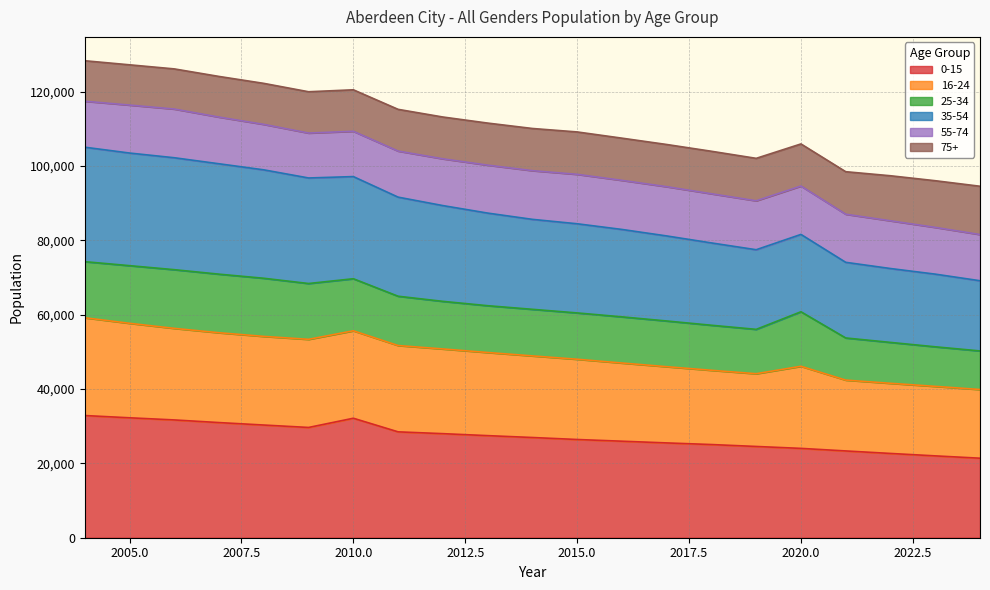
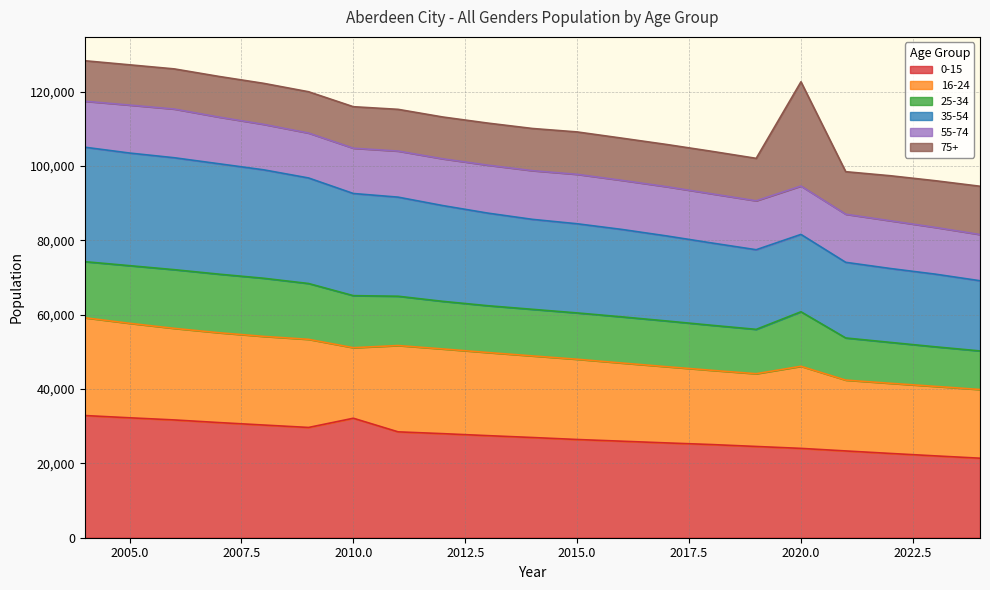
  {
    "0-15": {
      "2005.0": "32,000",
      "2010.0": "32,000",
      "2015.0": "26,000",
      "2020.0": "24,000"
    },
    "16-24": {
      "2005.0": "25,000",
-     "2010.0": "24,000",
+     "2010.0": "19,000",
      "2015.0": "22,000",
      "2020.0": "22,000"
    },
    "25-34": {
      "2005.0": "16,000",
      "2010.0": "14,000",
      "2015.0": "12,000",
      "2020.0": "15,000"
    },
    "35-54": {
      "2005.0": "30,000",
      "2010.0": "27,000",
      "2015.0": "24,000",
      "2020.0": "21,000"
    },
    "55-74": {
      "2005.0": "13,000",
      "2010.0": "12,000",
      "2015.0": "13,000",
      "2020.0": "13,000"
    },
    "75+": {
      "2005.0": "11,000",
      "2010.0": "11,000",
      "2015.0": "11,000",
-     "2020.0": "11,000"
+     "2020.0": "28,000"
    }
  }
